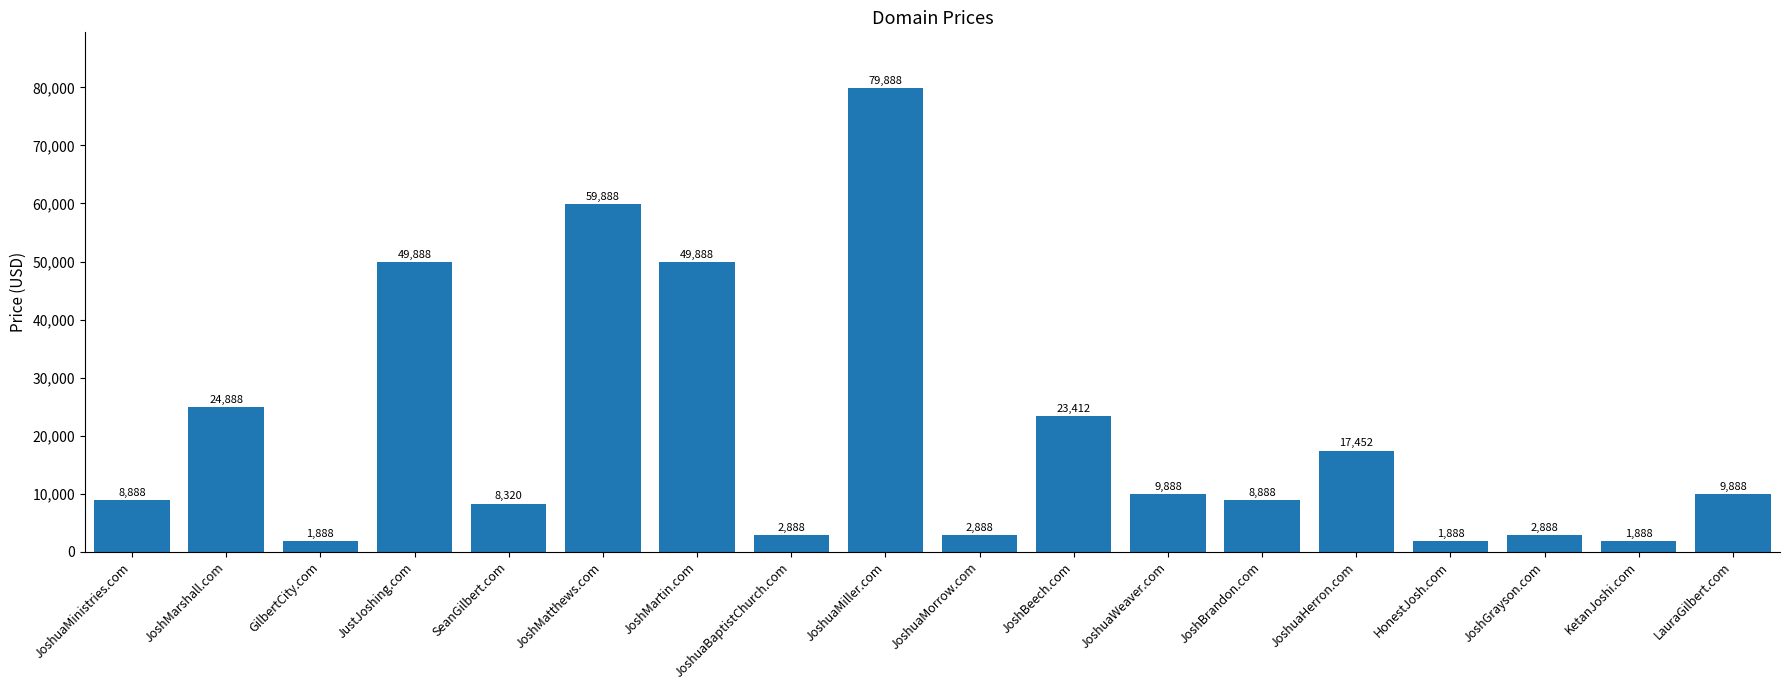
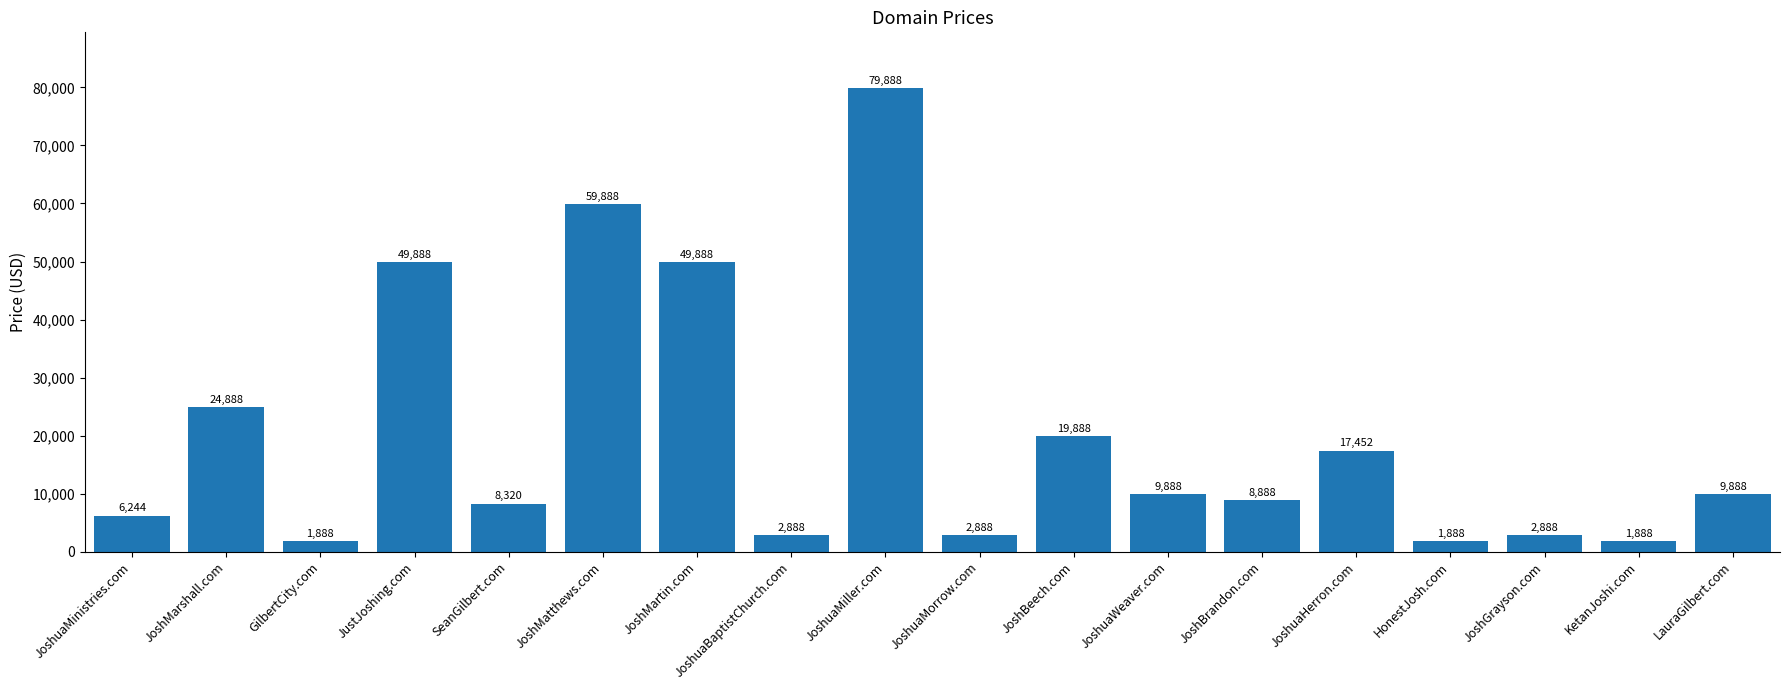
  {
-   "JoshuaMinistries.com": "8,888",
+   "JoshuaMinistries.com": "6,244",
    "JoshMarshall.com": "24,888",
    "GilbertCity.com": "1,888",
    "JustJoshing.com": "49,888",
    "SeanGilbert.com": "8,320",
    "JoshMatthews.com": "59,888",
    "JoshMartin.com": "49,888",
    "JoshuaBaptistChurch.com": "2,888",
    "JoshuaMiller.com": "79,888",
    "JoshuaMorrow.com": "2,888",
-   "JoshBeech.com": "23,412",
+   "JoshBeech.com": "19,888",
    "JoshuaWeaver.com": "9,888",
    "JoshBrandon.com": "8,888",
    "JoshuaHerron.com": "17,452",
    "HonestJosh.com": "1,888",
    "JoshGrayson.com": "2,888",
    "KetanJoshi.com": "1,888",
    "LauraGilbert.com": "9,888"
  }
